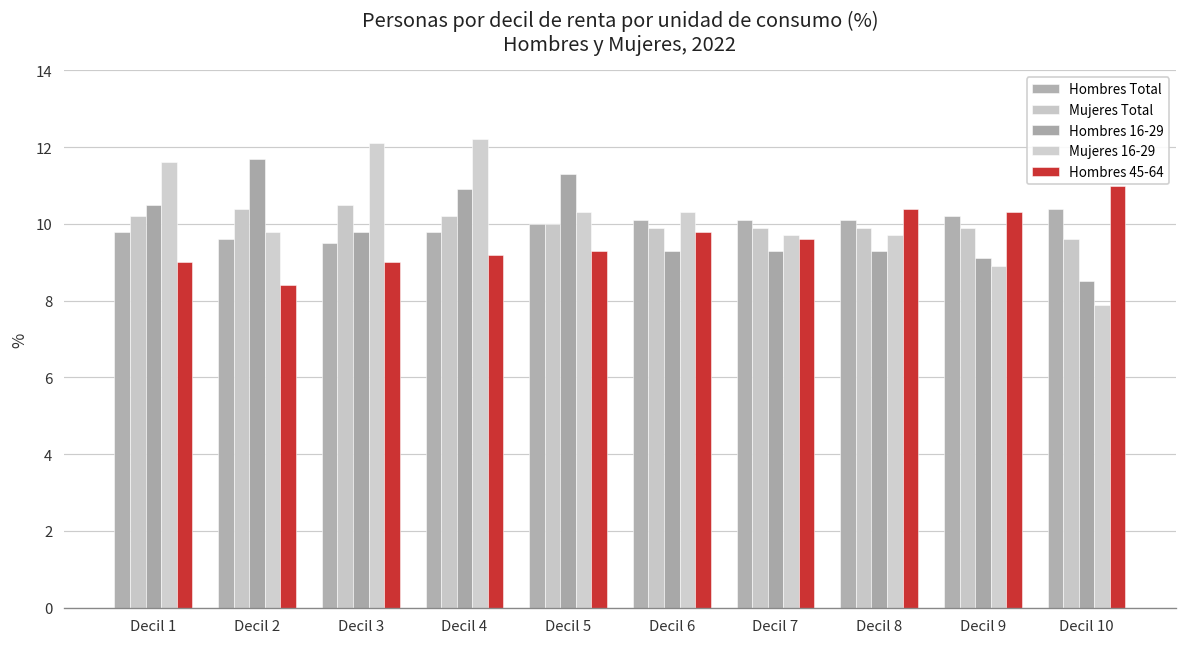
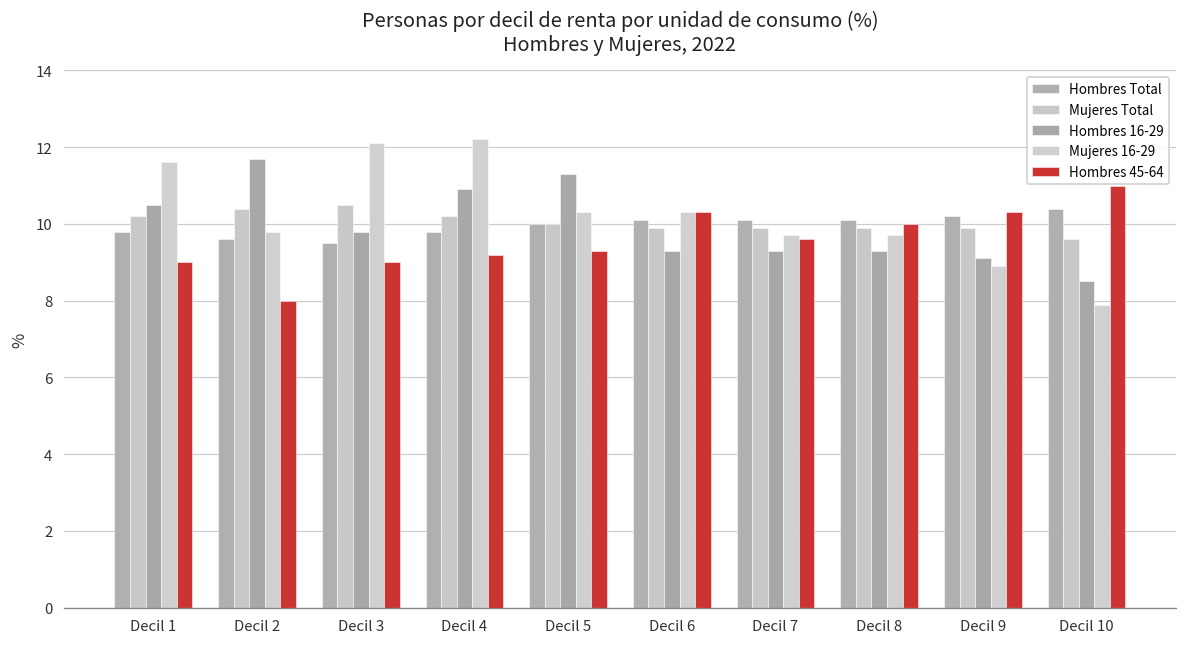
  {
    "Hombres 45-64": {
      "Decil 1": 9.0,
-     "Decil 2": 8.4,
+     "Decil 2": 8.0,
      "Decil 3": 9.0,
      "Decil 4": 9.2,
      "Decil 5": 9.3,
-     "Decil 6": 9.8,
+     "Decil 6": 10.3,
      "Decil 7": 9.6,
-     "Decil 8": 10.4,
+     "Decil 8": 10.0,
      "Decil 9": 10.3,
      "Decil 10": 11.0
    }
  }
